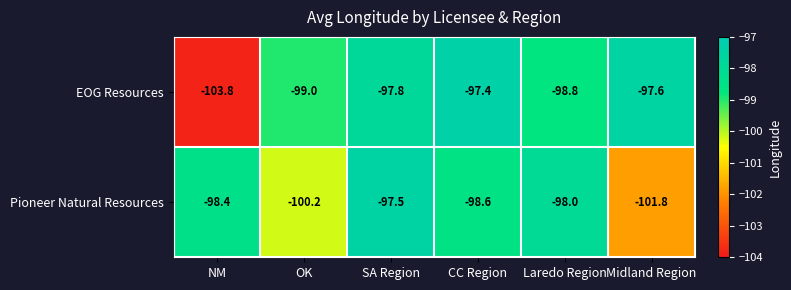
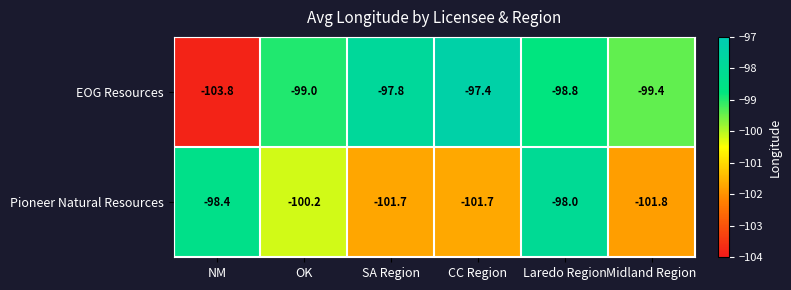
  {
    "EOG Resources": {
      "NM": -103.8,
      "OK": -99.0,
      "SA Region": -97.8,
      "CC Region": -97.4,
      "Laredo Region": -98.8,
-     "Midland Region": -97.6
+     "Midland Region": -99.4
    },
    "Pioneer Natural Resources": {
      "NM": -98.4,
      "OK": -100.2,
-     "SA Region": -97.5,
-     "CC Region": -98.6,
+     "SA Region": -101.7,
+     "CC Region": -101.7,
      "Laredo Region": -98.0,
      "Midland Region": -101.8
    }
  }
